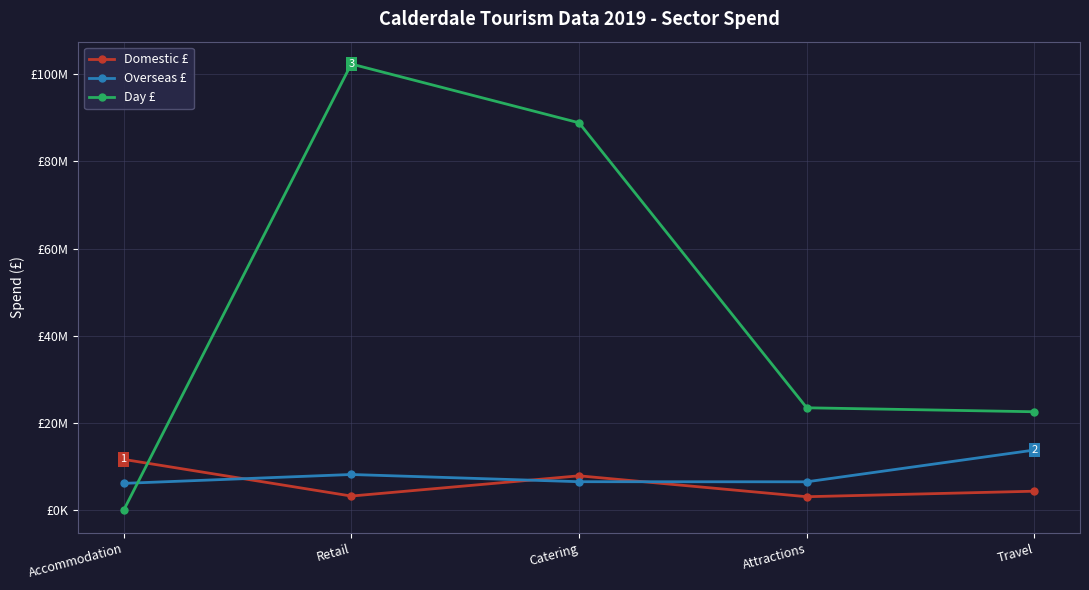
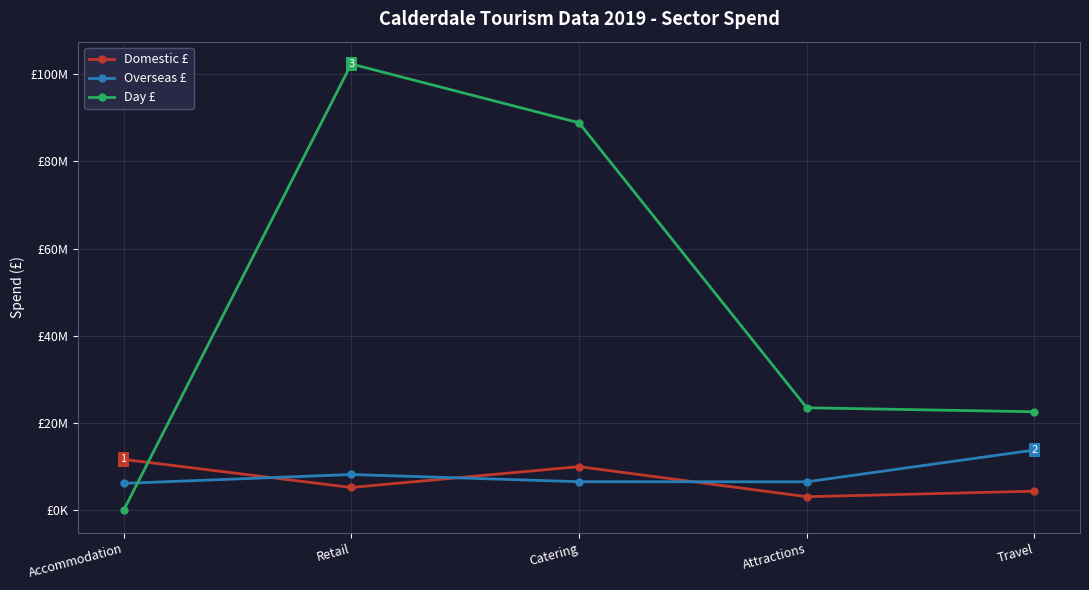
  {
    "Domestic £": {
-     "Retail": "£3000000",
-     "Catering": "£8000000",
+     "Retail": "£5000000",
+     "Catering": "£10000000",
      "Attractions": "£3000000",
      "Travel": "£4000000"
    },
    "Overseas £": {
      "Accommodation": "£6000000",
      "Retail": "£8000000",
      "Catering": "£7000000",
      "Attractions": "£7000000"
    },
    "Day £": {
      "Accommodation": "£0",
      "Catering": "£89000000",
      "Attractions": "£24000000",
      "Travel": "£23000000"
    }
  }
